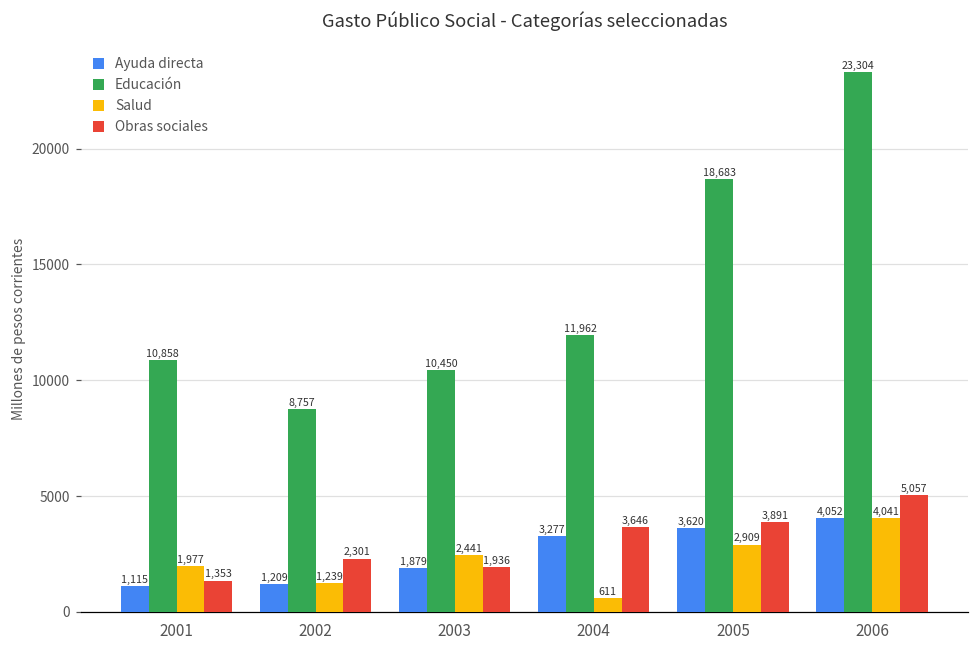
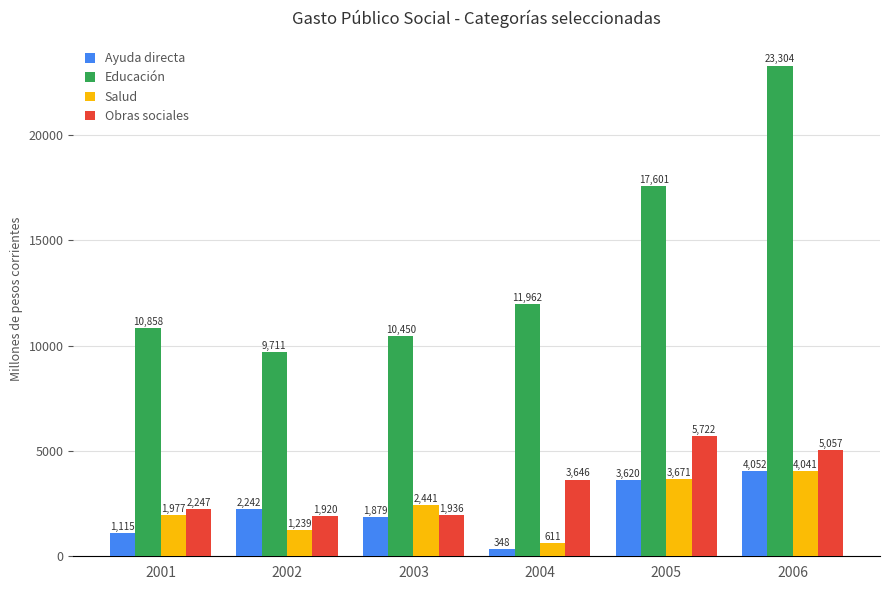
  {
    "Ayuda directa": {
      "2001": "1,115",
-     "2002": "1,209",
+     "2002": "2,242",
      "2003": "1,879",
-     "2004": "3,277",
+     "2004": "348",
      "2005": "3,620",
      "2006": "4,052"
    },
    "Educación": {
      "2001": "10,858",
-     "2002": "8,757",
+     "2002": "9,711",
      "2003": "10,450",
      "2004": "11,962",
-     "2005": "18,683",
+     "2005": "17,601",
      "2006": "23,304"
    },
    "Salud": {
      "2001": "1,977",
      "2002": "1,239",
      "2003": "2,441",
      "2004": "611",
-     "2005": "2,909",
+     "2005": "3,671",
      "2006": "4,041"
    },
    "Obras sociales": {
-     "2001": "1,353",
-     "2002": "2,301",
+     "2001": "2,247",
+     "2002": "1,920",
      "2003": "1,936",
      "2004": "3,646",
-     "2005": "3,891",
+     "2005": "5,722",
      "2006": "5,057"
    }
  }
